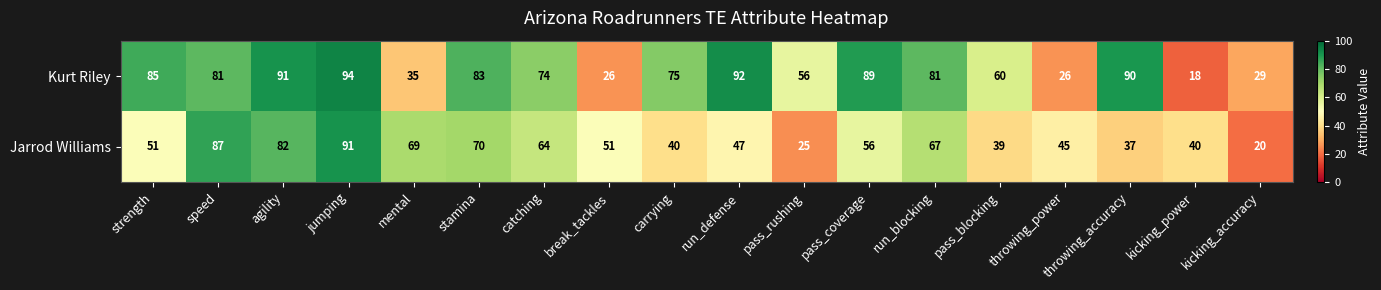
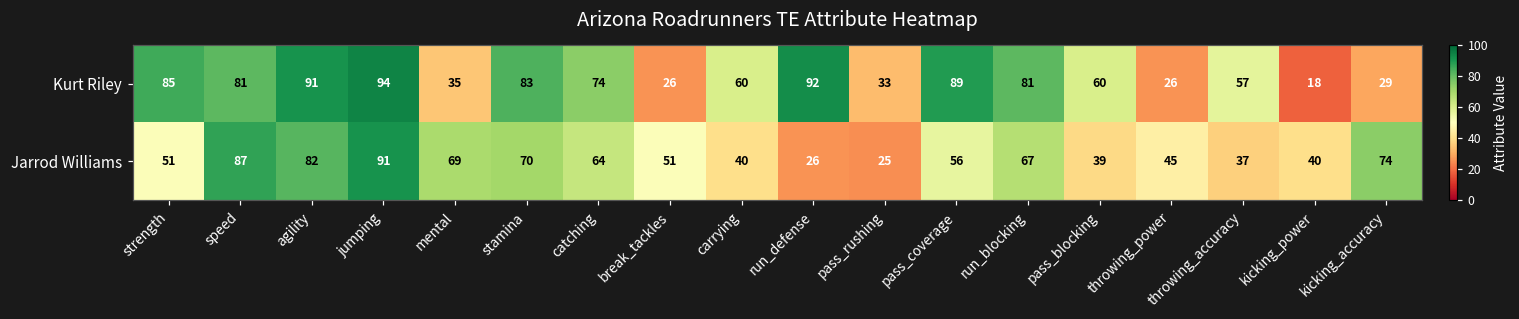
  {
    "Kurt Riley": {
      "strength": 85,
      "speed": 81,
      "agility": 91,
      "jumping": 94,
      "mental": 35,
      "stamina": 83,
      "catching": 74,
      "break_tackles": 26,
-     "carrying": 75,
+     "carrying": 60,
      "run_defense": 92,
-     "pass_rushing": 56,
+     "pass_rushing": 33,
      "pass_coverage": 89,
      "run_blocking": 81,
      "pass_blocking": 60,
      "throwing_power": 26,
-     "throwing_accuracy": 90,
+     "throwing_accuracy": 57,
      "kicking_power": 18,
      "kicking_accuracy": 29
    },
    "Jarrod Williams": {
      "strength": 51,
      "speed": 87,
      "agility": 82,
      "jumping": 91,
      "mental": 69,
      "stamina": 70,
      "catching": 64,
      "break_tackles": 51,
      "carrying": 40,
-     "run_defense": 47,
+     "run_defense": 26,
      "pass_rushing": 25,
      "pass_coverage": 56,
      "run_blocking": 67,
      "pass_blocking": 39,
      "throwing_power": 45,
      "throwing_accuracy": 37,
      "kicking_power": 40,
-     "kicking_accuracy": 20
+     "kicking_accuracy": 74
    }
  }
